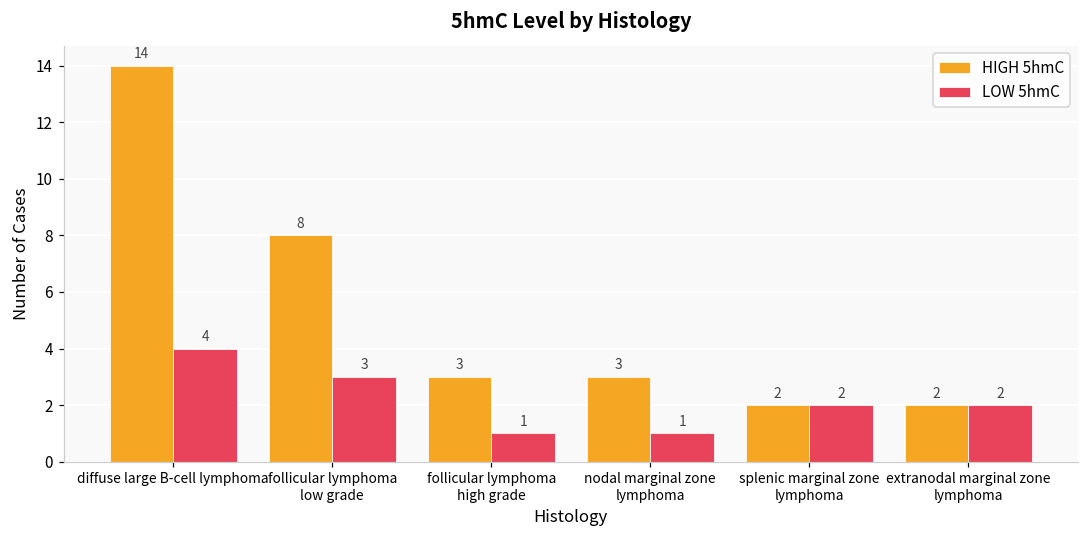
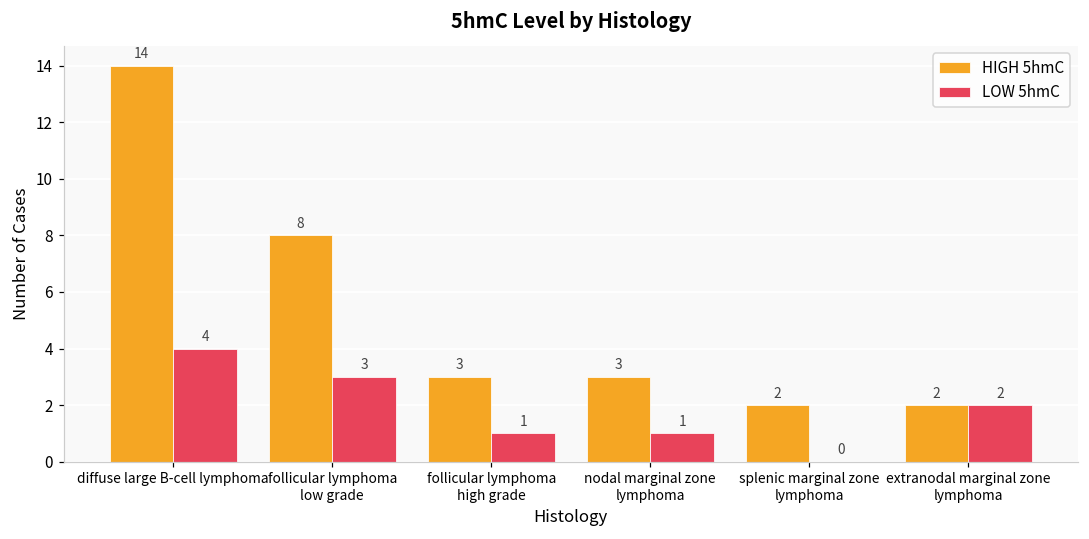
  {
    "HIGH 5hmC": {
      "diffuse large B-cell lymphoma": 14,
      "follicular lymphoma low grade": 8,
      "follicular lymphoma high grade": 3,
      "nodal marginal zone lymphoma": 3,
      "splenic marginal zone lymphoma": 2,
      "extranodal marginal zone lymphoma": 2
    },
    "LOW 5hmC": {
      "diffuse large B-cell lymphoma": 4,
      "follicular lymphoma low grade": 3,
      "follicular lymphoma high grade": 1,
      "nodal marginal zone lymphoma": 1,
-     "splenic marginal zone lymphoma": 2,
+     "splenic marginal zone lymphoma": 0,
      "extranodal marginal zone lymphoma": 2
    }
  }
